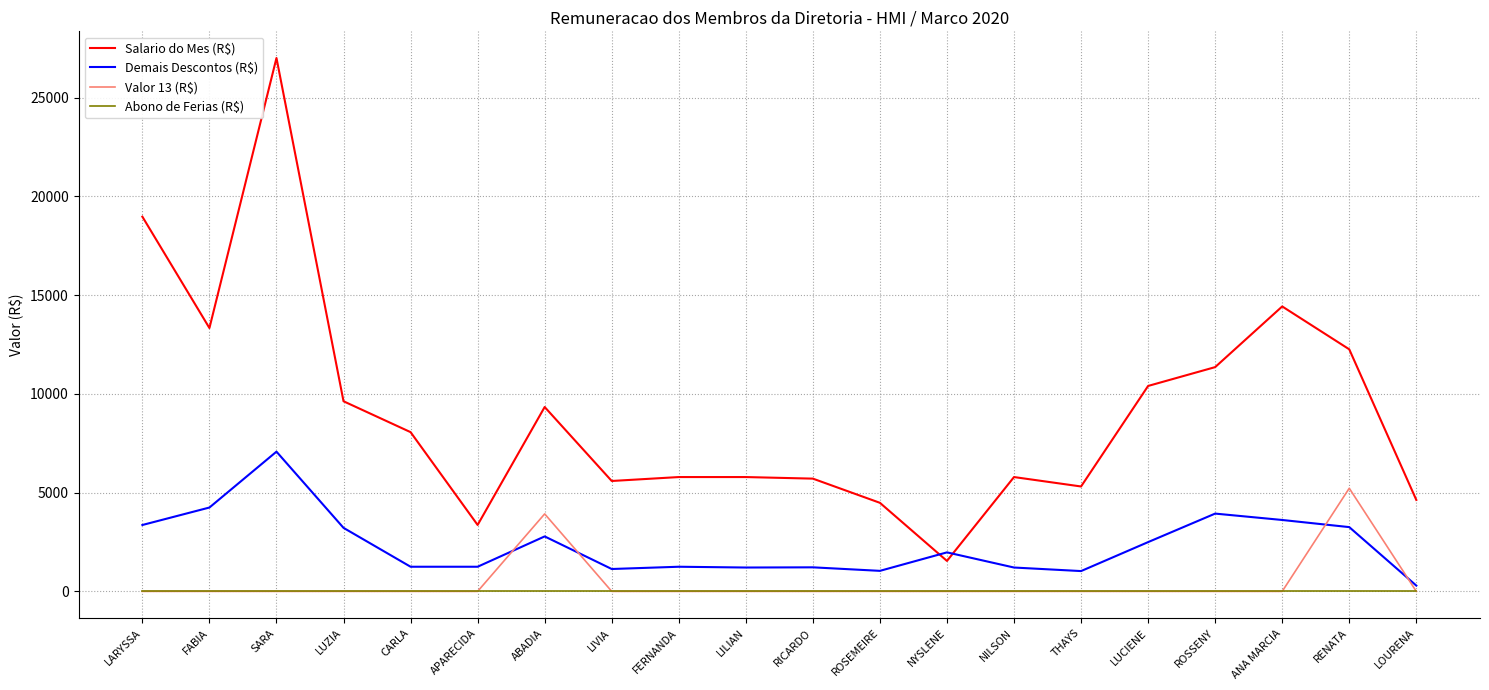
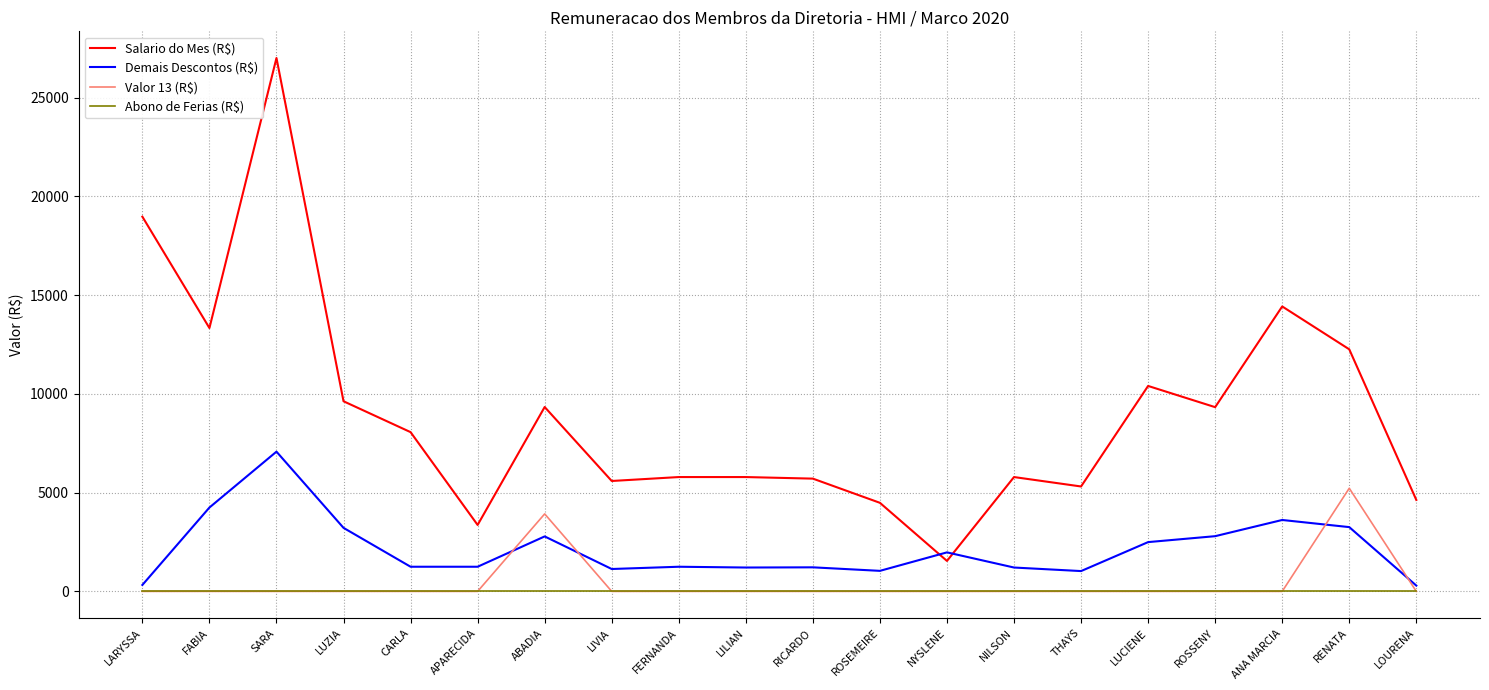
  {
    "Salario do Mes (R$)": {
      "LARYSSA": 19000,
      "FABIA": 13300,
      "SARA": 27000,
      "LUZIA": 9600,
      "CARLA": 8100,
      "APARECIDA": 3400,
      "ABADIA": 9300,
      "LIVIA": 5600,
      "FERNANDA": 5800,
      "LILIAN": 5800,
      "RICARDO": 5700,
      "ROSEMEIRE": 4500,
      "NYSLENE": 1500,
      "NILSON": 5800,
      "THAYS": 5300,
      "LUCIENE": 10400,
-     "ROSSENY": 11400,
+     "ROSSENY": 9300,
      "ANA MARCIA": 14400,
      "RENATA": 12300,
      "LOURENA": 4600
    },
    "Demais Descontos (R$)": {
-     "LARYSSA": 3400,
+     "LARYSSA": 300,
      "FABIA": 4200,
      "SARA": 7100,
      "LUZIA": 3200,
      "CARLA": 1200,
      "APARECIDA": 1200,
      "ABADIA": 2800,
      "LIVIA": 1100,
      "FERNANDA": 1200,
      "LILIAN": 1200,
      "RICARDO": 1200,
      "ROSEMEIRE": 1000,
      "NYSLENE": 2000,
      "NILSON": 1200,
      "THAYS": 1000,
      "LUCIENE": 2500,
-     "ROSSENY": 3900,
+     "ROSSENY": 2800,
      "ANA MARCIA": 3600,
      "RENATA": 3300,
      "LOURENA": 300
    },
    "Valor 13 (R$)": {
      "ABADIA": 3900,
      "RENATA": 5200
    },
    "Abono de Ferias (R$)": {
      "ABADIA": 0,
      "RENATA": 0
    }
  }
